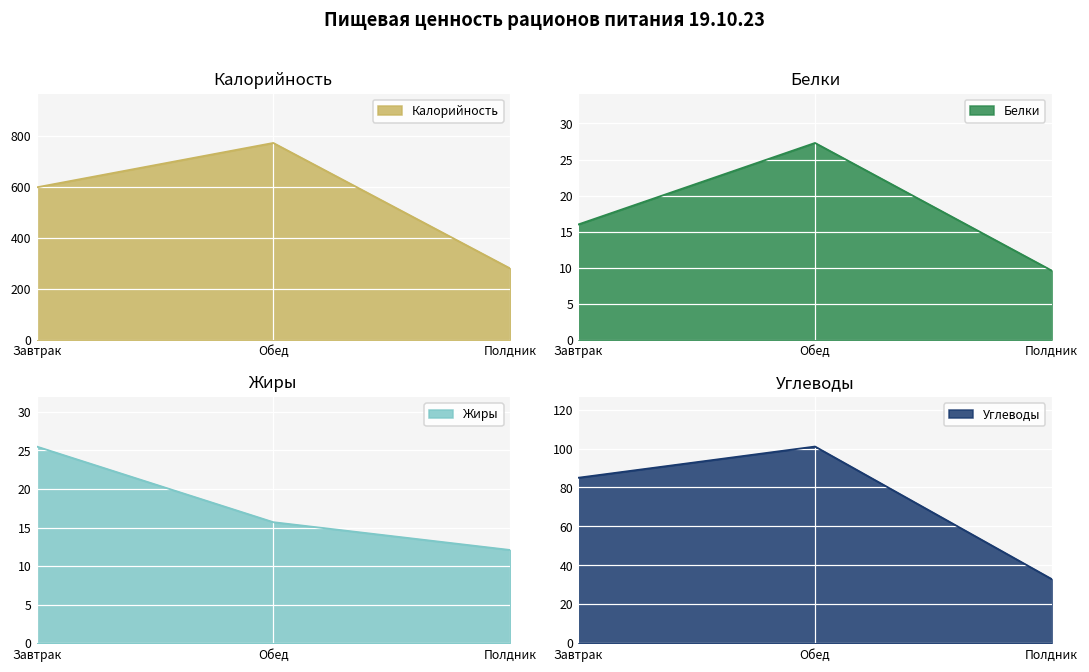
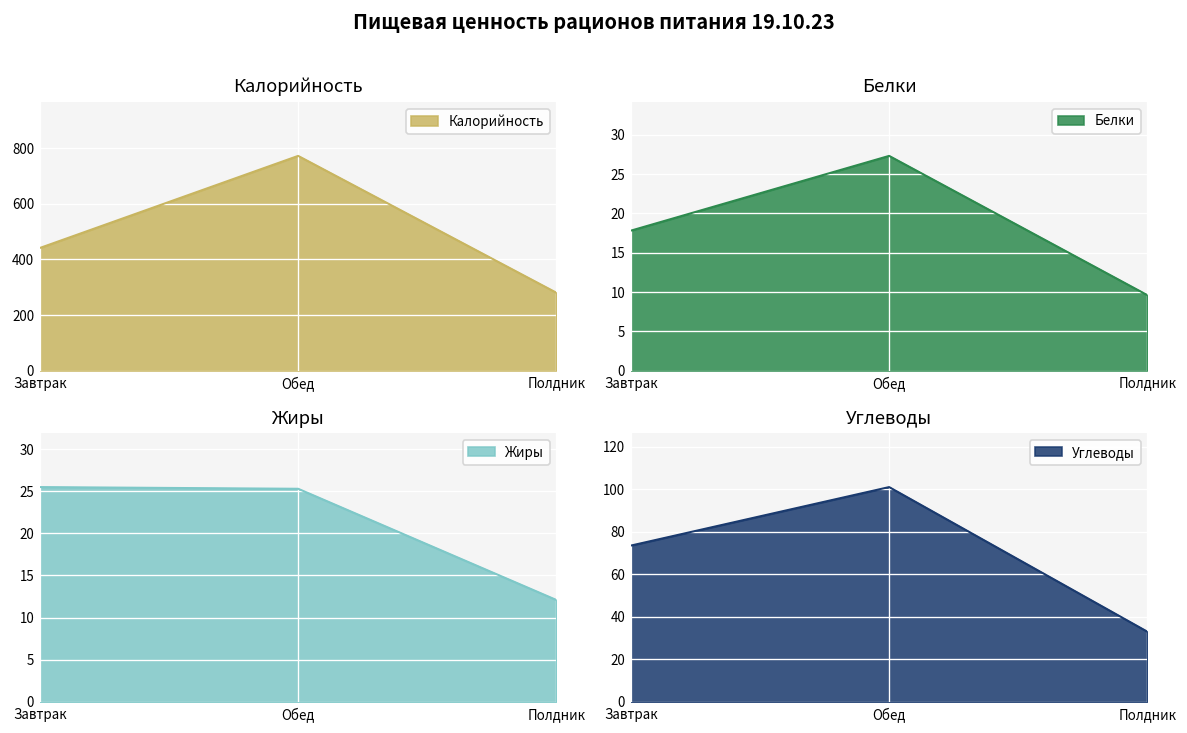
  {
    "Калорийность": {
-     "Завтрак": 600,
+     "Завтрак": 440,
      "Обед": 770,
      "Полдник": 280
    },
    "Белки": {
-     "Завтрак": 16,
+     "Завтрак": 18,
      "Обед": 27,
      "Полдник": 10
    },
    "Жиры": {
      "Завтрак": 26,
-     "Обед": 16,
+     "Обед": 25,
      "Полдник": 12
    },
    "Углеводы": {
-     "Завтрак": 85,
+     "Завтрак": 74,
      "Обед": 101,
      "Полдник": 33
    }
  }
